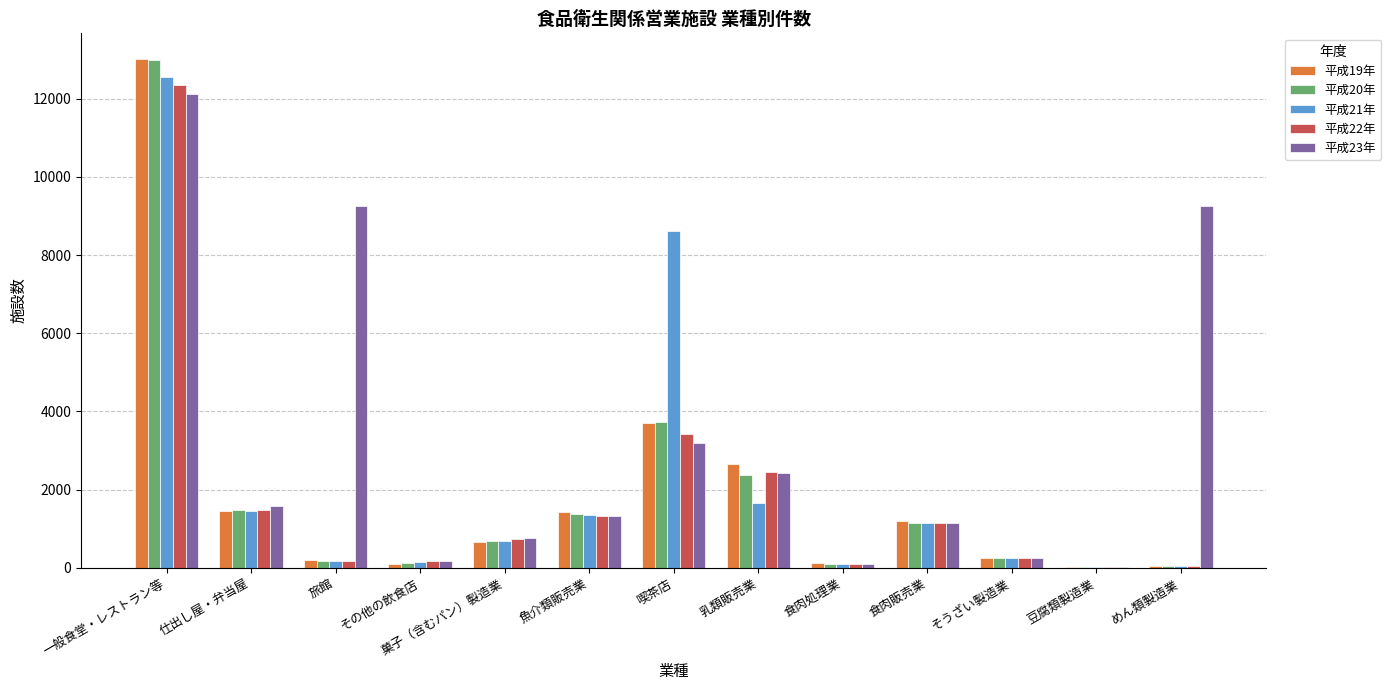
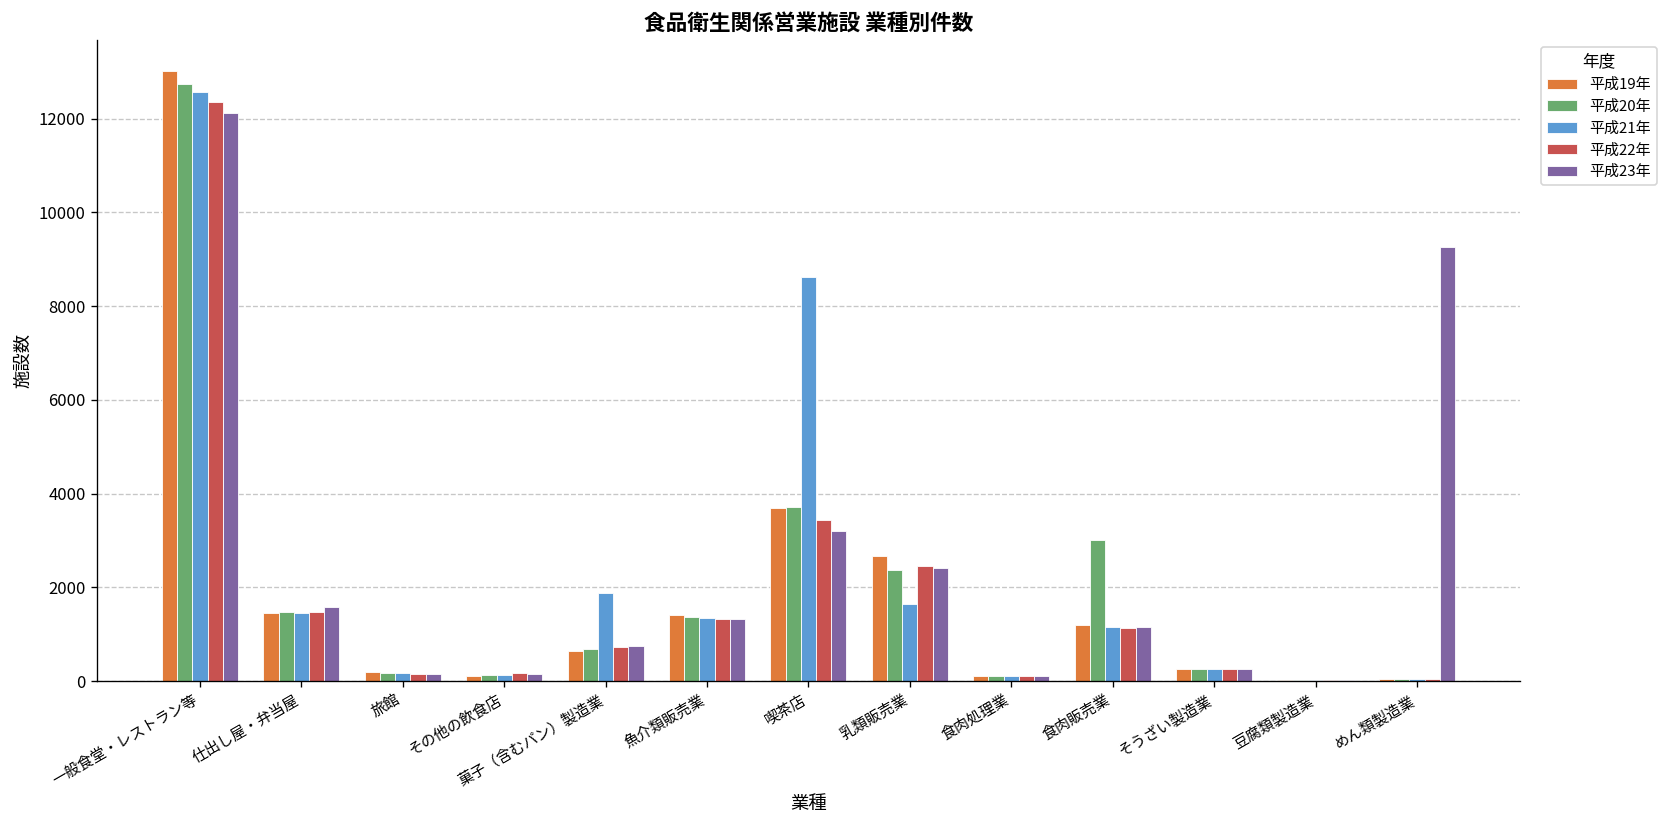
  {
    "平成20年": {
-     "一般食堂・レストラン等": 13000,
+     "一般食堂・レストラン等": 12700,
      "仕出し屋・弁当屋": 1500,
      "旅館": 200,
      "その他の飲食店": 100,
      "菓子（含むパン）製造業": 700,
      "魚介類販売業": 1400,
      "喫茶店": 3700,
      "乳類販売業": 2400,
      "食肉処理業": 100,
-     "食肉販売業": 1100,
+     "食肉販売業": 3000,
      "そうざい製造業": 300
    },
    "平成21年": {
      "一般食堂・レストラン等": 12600,
      "仕出し屋・弁当屋": 1400,
      "旅館": 200,
      "その他の飲食店": 100,
-     "菓子（含むパン）製造業": 700,
+     "菓子（含むパン）製造業": 1900,
      "魚介類販売業": 1400,
      "喫茶店": 8600,
      "乳類販売業": 1700,
      "食肉処理業": 100,
      "食肉販売業": 1100,
      "そうざい製造業": 300
    },
    "平成23年": {
      "一般食堂・レストラン等": 12100,
      "仕出し屋・弁当屋": 1600,
-     "旅館": 9300,
+     "旅館": 200,
      "その他の飲食店": 200,
      "菓子（含むパン）製造業": 700,
      "魚介類販売業": 1300,
      "喫茶店": 3200,
      "乳類販売業": 2400,
      "食肉処理業": 100,
      "食肉販売業": 1200,
      "そうざい製造業": 300,
      "めん類製造業": 9300
    }
  }
